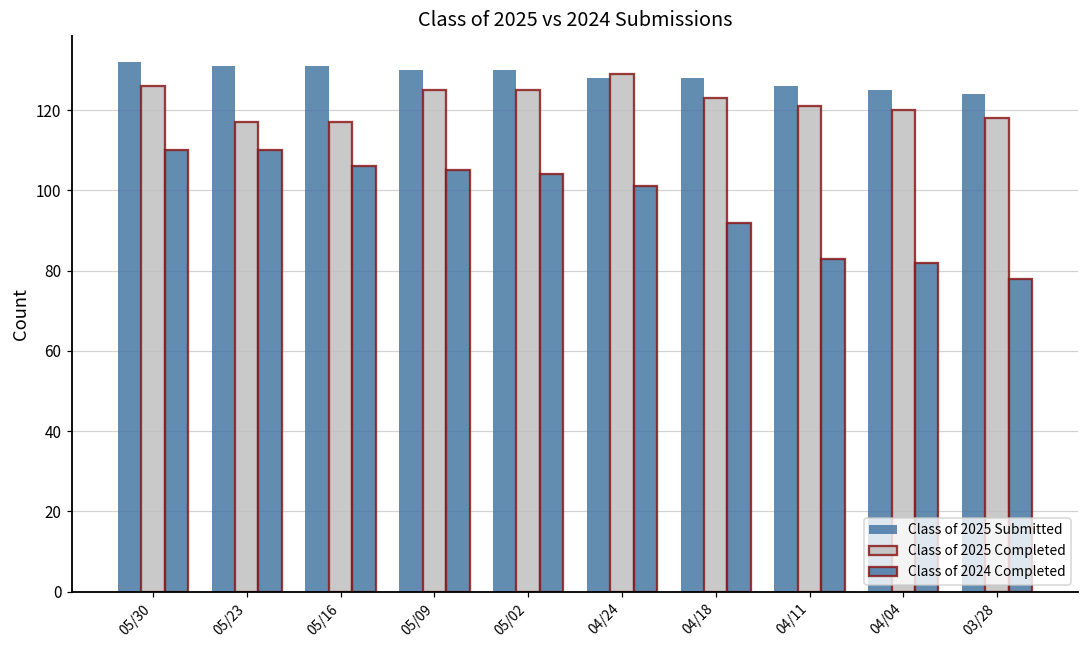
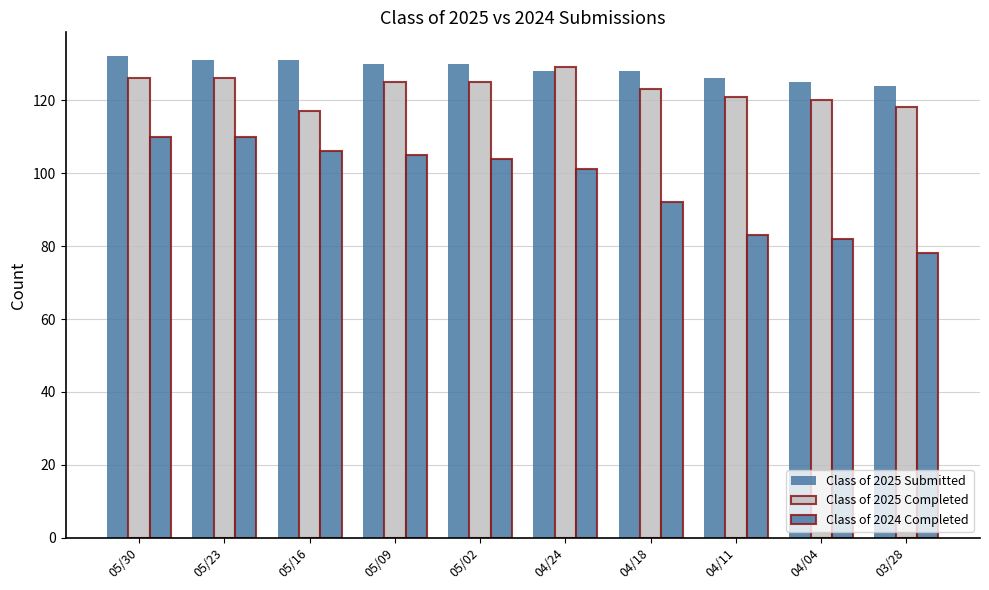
  {
    "Class of 2025 Completed": {
      "05/30": 126,
-     "05/23": 117,
+     "05/23": 126,
      "05/16": 117,
      "05/09": 125,
      "05/02": 125,
      "04/24": 129,
      "04/18": 123,
      "04/11": 121,
      "04/04": 120,
      "03/28": 118
    }
  }
